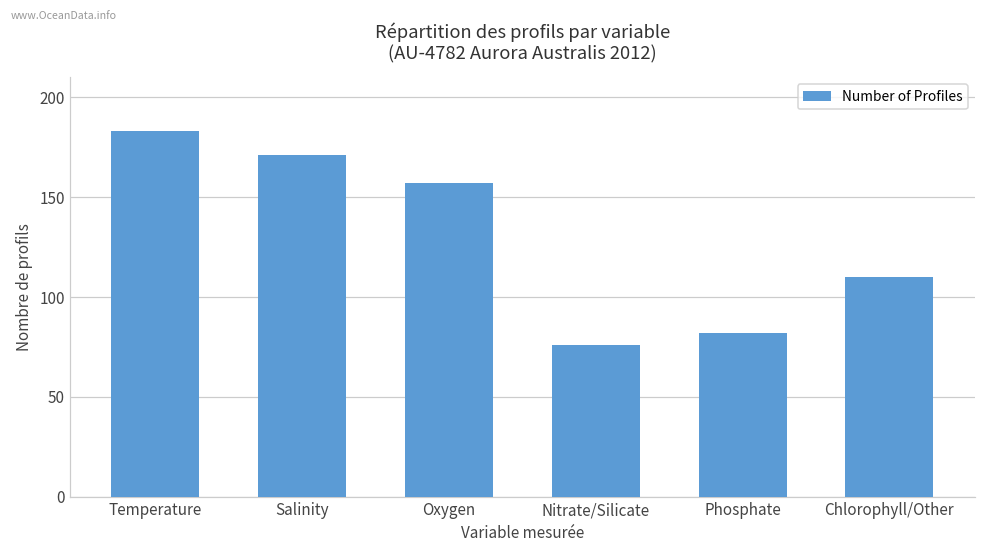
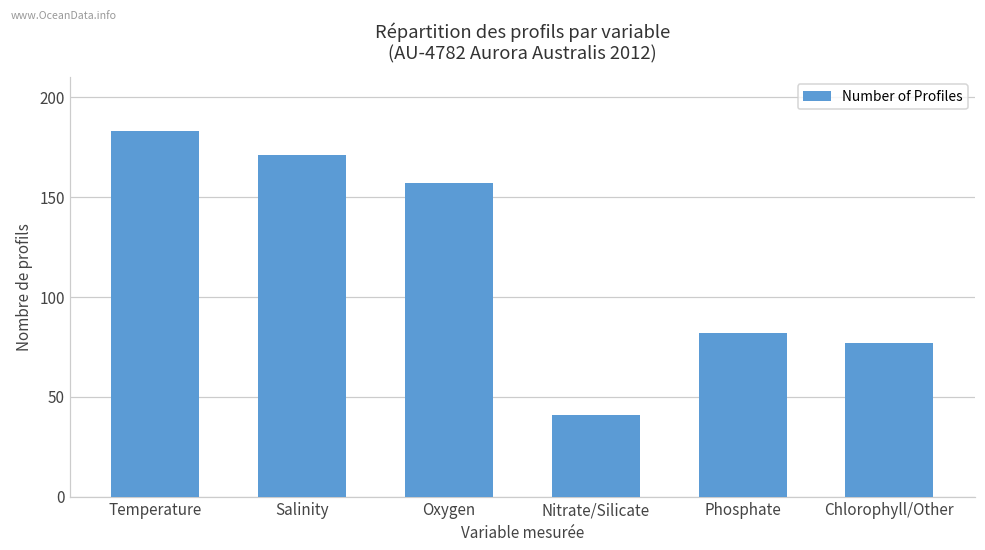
  {
    "Temperature": 183,
    "Salinity": 171,
    "Oxygen": 157,
-   "Nitrate/Silicate": 76,
+   "Nitrate/Silicate": 41,
    "Phosphate": 82,
-   "Chlorophyll/Other": 110
+   "Chlorophyll/Other": 77
  }
